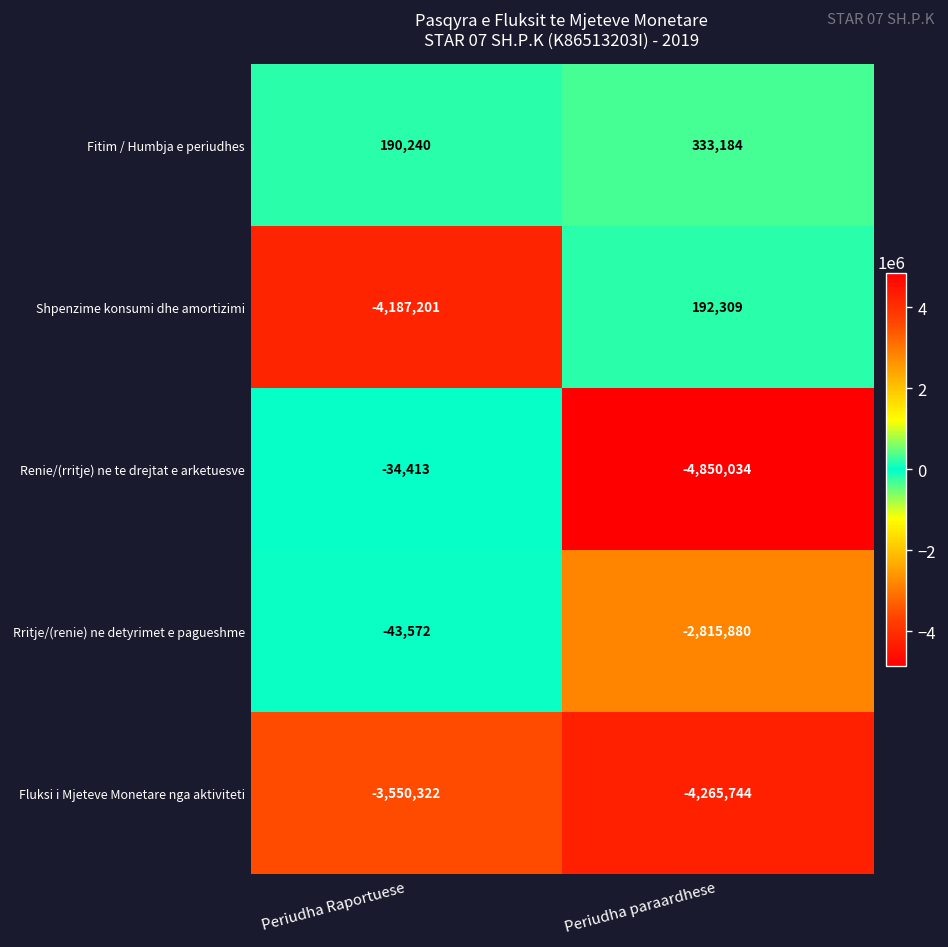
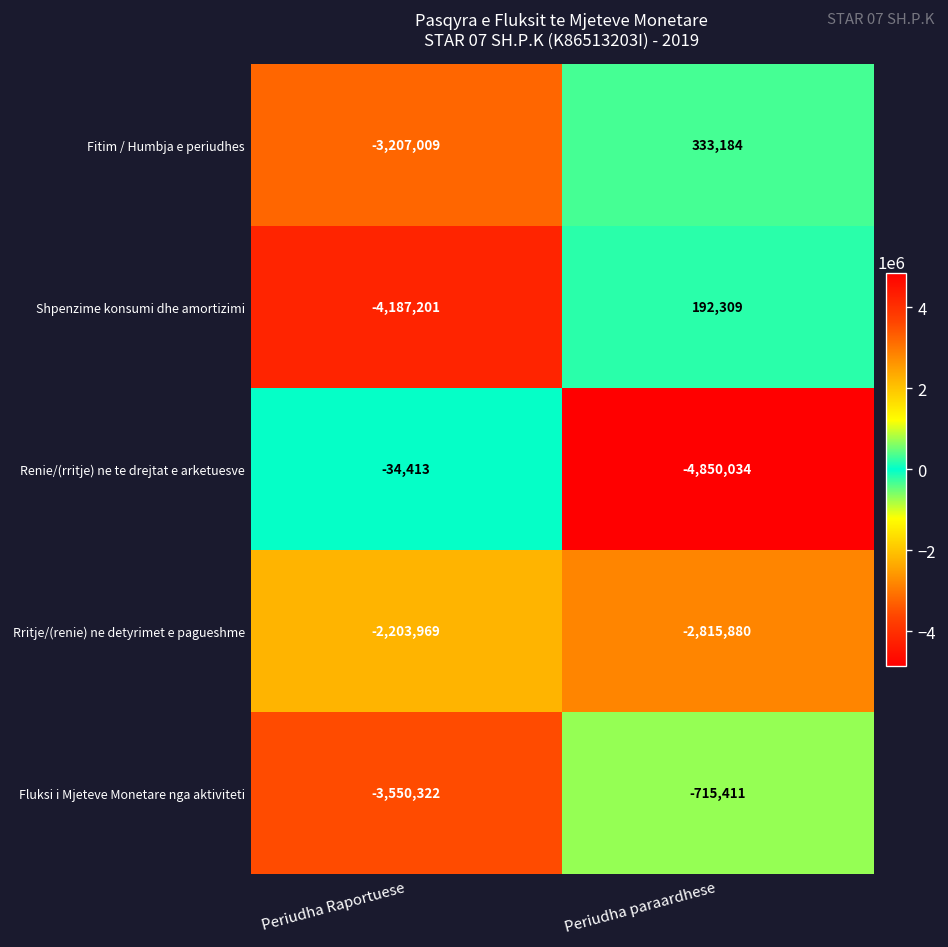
  {
    "Fitim / Humbja e periudhes": {
-     "Periudha Raportuese": "190,240",
+     "Periudha Raportuese": "-3,207,009",
      "Periudha paraardhese": "333,184"
    },
    "Shpenzime konsumi dhe amortizimi": {
      "Periudha Raportuese": "-4,187,201",
      "Periudha paraardhese": "192,309"
    },
    "Renie/(rritje) ne te drejtat e arketuesve": {
      "Periudha Raportuese": "-34,413",
      "Periudha paraardhese": "-4,850,034"
    },
    "Rritje/(renie) ne detyrimet e pagueshme": {
-     "Periudha Raportuese": "-43,572",
+     "Periudha Raportuese": "-2,203,969",
      "Periudha paraardhese": "-2,815,880"
    },
    "Fluksi i Mjeteve Monetare nga aktiviteti": {
      "Periudha Raportuese": "-3,550,322",
-     "Periudha paraardhese": "-4,265,744"
+     "Periudha paraardhese": "-715,411"
    }
  }
